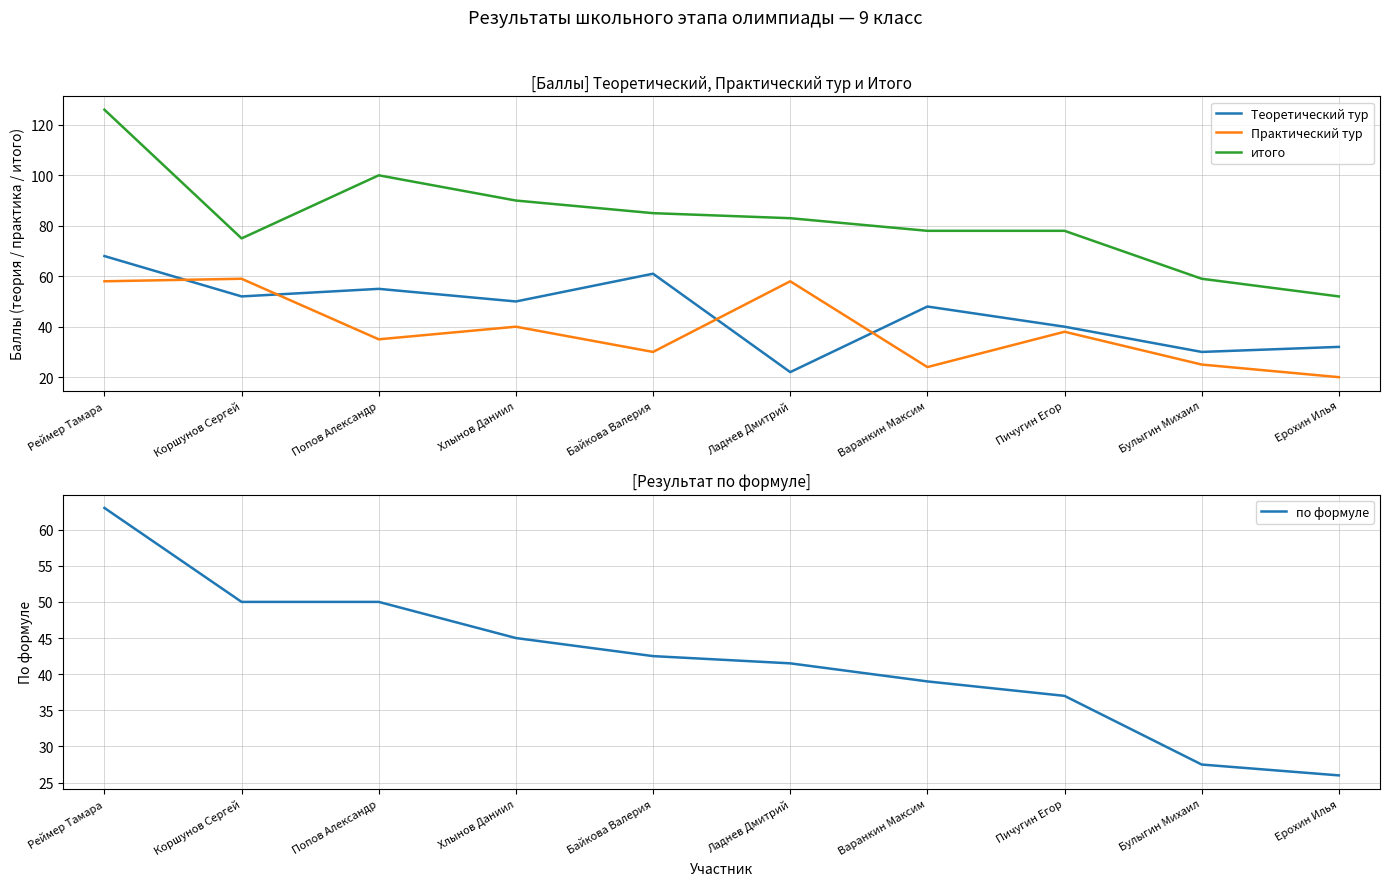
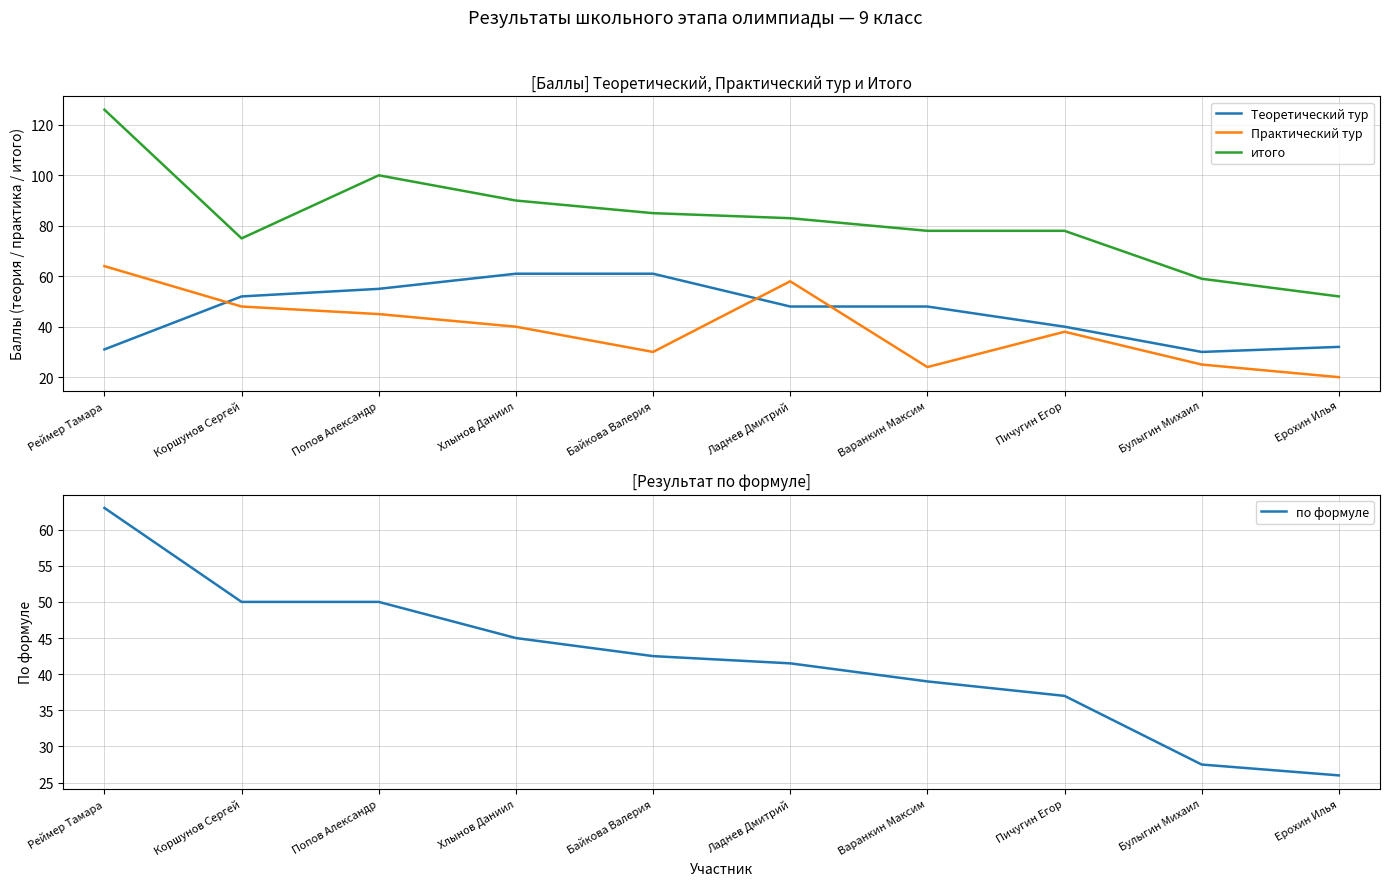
  {
    "[Баллы] Теоретический, Практический тур и Итого": {
      "Теоретический тур": {
-       "Реймер Тамара": 68,
+       "Реймер Тамара": 31,
        "Коршунов Сергей": 52,
        "Попов Александр": 55,
-       "Хлынов Даниил": 50,
+       "Хлынов Даниил": 61,
        "Байкова Валерия": 61,
-       "Ладнев Дмитрий": 22,
+       "Ладнев Дмитрий": 48,
        "Варанкин Максим": 48,
        "Пичугин Егор": 40,
        "Булыгин Михаил": 30,
        "Ерохин Илья": 32
      },
      "Практический тур": {
-       "Реймер Тамара": 58,
-       "Коршунов Сергей": 59,
-       "Попов Александр": 35,
+       "Реймер Тамара": 64,
+       "Коршунов Сергей": 48,
+       "Попов Александр": 45,
        "Хлынов Даниил": 40,
        "Байкова Валерия": 30,
        "Ладнев Дмитрий": 58,
        "Варанкин Максим": 24,
        "Пичугин Егор": 38,
        "Булыгин Михаил": 25,
        "Ерохин Илья": 20
      },
      "итого": {
        "Реймер Тамара": 126,
        "Коршунов Сергей": 75,
        "Попов Александр": 100,
        "Хлынов Даниил": 90,
        "Байкова Валерия": 85,
        "Ладнев Дмитрий": 83,
        "Варанкин Максим": 78,
        "Пичугин Егор": 78,
        "Булыгин Михаил": 59,
        "Ерохин Илья": 52
      }
    },
    "[Результат по формуле]": {
      "Реймер Тамара": 63,
      "Коршунов Сергей": 50,
      "Попов Александр": 50,
      "Хлынов Даниил": 45,
      "Байкова Валерия": 43,
      "Ладнев Дмитрий": 42,
      "Варанкин Максим": 39,
      "Пичугин Егор": 37,
      "Булыгин Михаил": 28,
      "Ерохин Илья": 26
    }
  }
